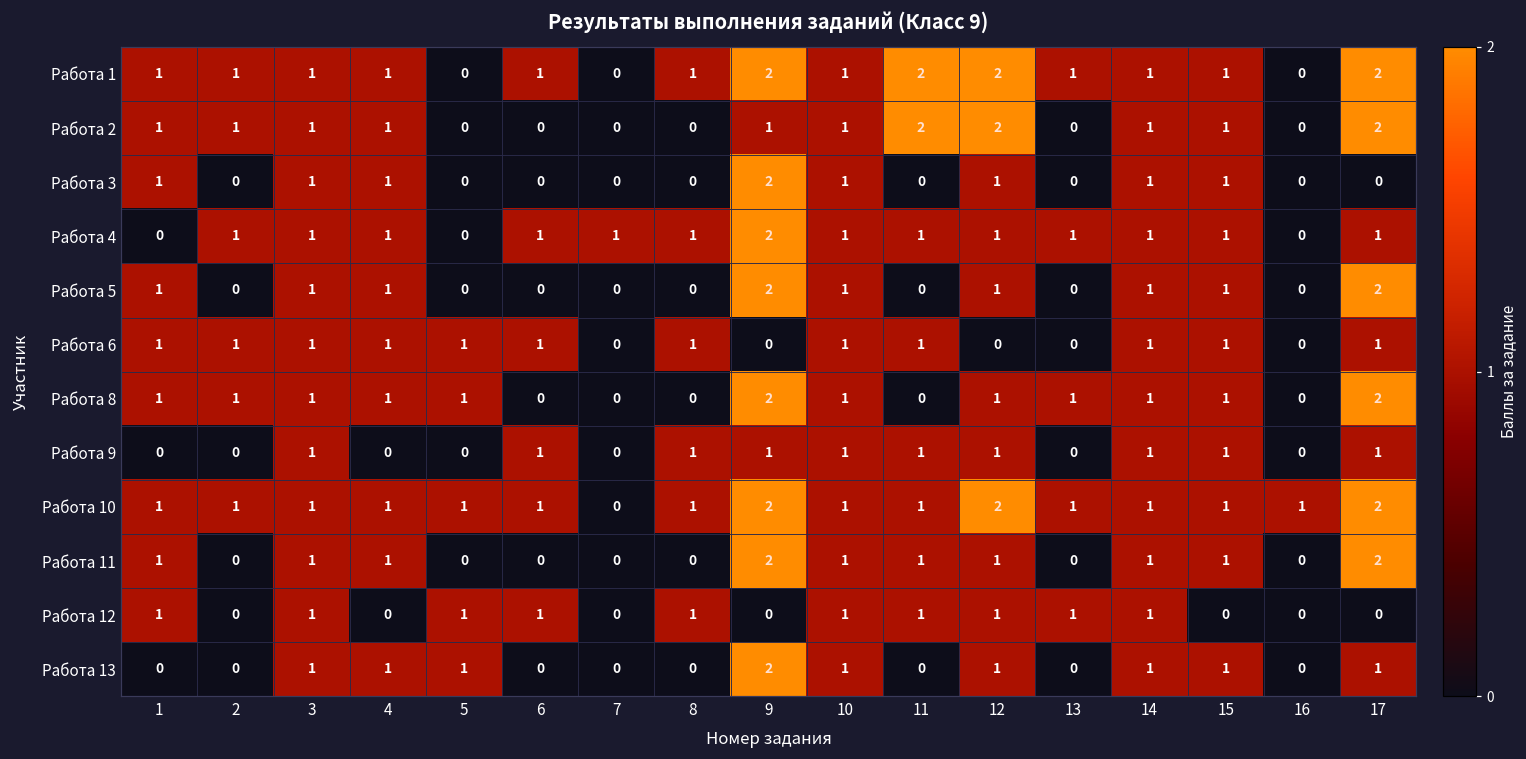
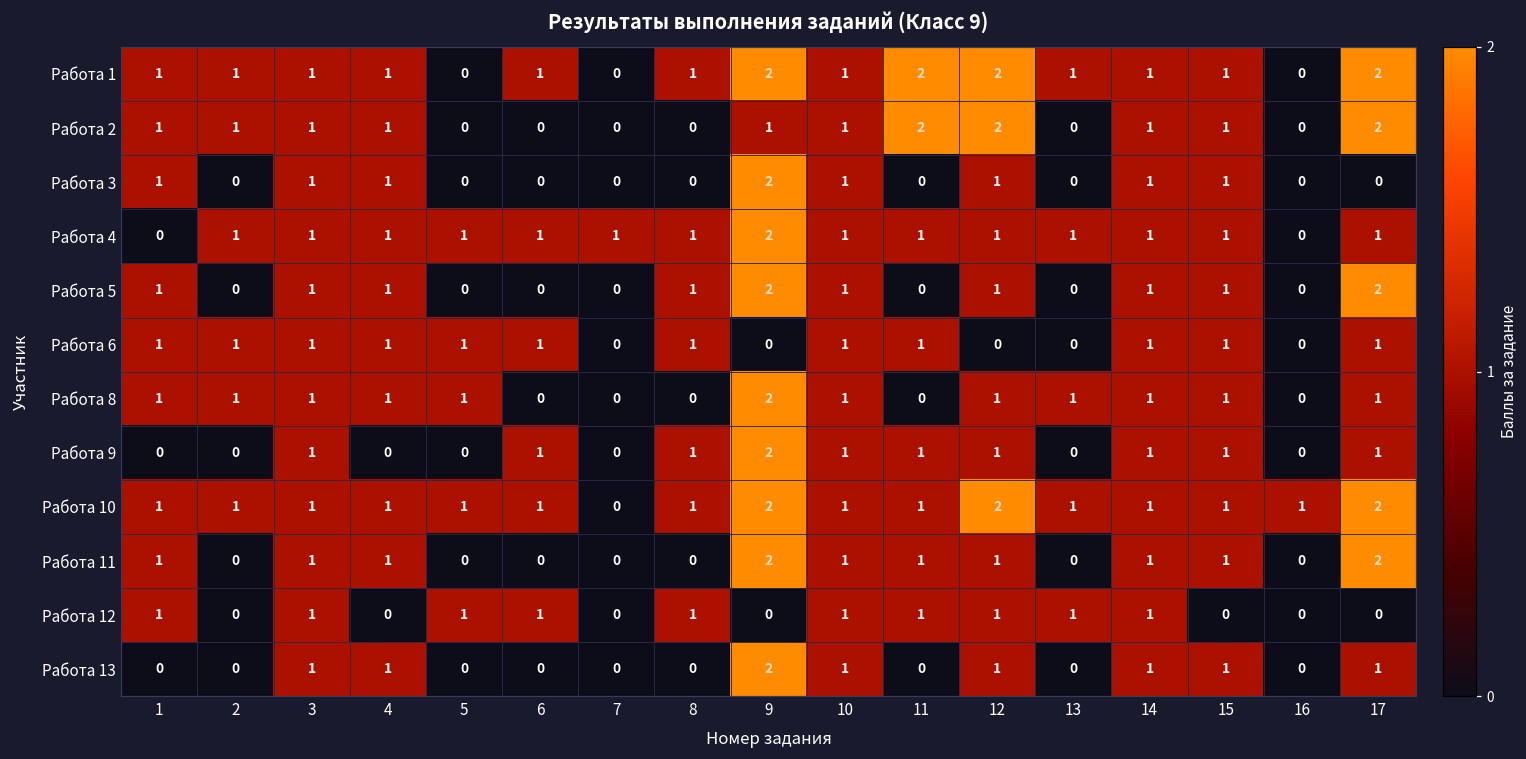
  {
    "Работа 4": {
      "1": 0,
      "2": 1,
      "3": 1,
      "4": 1,
-     "5": 0,
+     "5": 1,
      "6": 1,
      "7": 1,
      "8": 1,
      "9": 2,
      "10": 1,
      "11": 1,
      "12": 1,
      "13": 1,
      "14": 1,
      "15": 1,
      "16": 0,
      "17": 1
    },
    "Работа 5": {
      "1": 1,
      "2": 0,
      "3": 1,
      "4": 1,
      "5": 0,
      "6": 0,
      "7": 0,
-     "8": 0,
+     "8": 1,
      "9": 2,
      "10": 1,
      "11": 0,
      "12": 1,
      "13": 0,
      "14": 1,
      "15": 1,
      "16": 0,
      "17": 2
    },
    "Работа 8": {
      "1": 1,
      "2": 1,
      "3": 1,
      "4": 1,
      "5": 1,
      "6": 0,
      "7": 0,
      "8": 0,
      "9": 2,
      "10": 1,
      "11": 0,
      "12": 1,
      "13": 1,
      "14": 1,
      "15": 1,
      "16": 0,
-     "17": 2
+     "17": 1
    },
    "Работа 9": {
      "1": 0,
      "2": 0,
      "3": 1,
      "4": 0,
      "5": 0,
      "6": 1,
      "7": 0,
      "8": 1,
-     "9": 1,
+     "9": 2,
      "10": 1,
      "11": 1,
      "12": 1,
      "13": 0,
      "14": 1,
      "15": 1,
      "16": 0,
      "17": 1
    },
    "Работа 13": {
      "1": 0,
      "2": 0,
      "3": 1,
      "4": 1,
-     "5": 1,
+     "5": 0,
      "6": 0,
      "7": 0,
      "8": 0,
      "9": 2,
      "10": 1,
      "11": 0,
      "12": 1,
      "13": 0,
      "14": 1,
      "15": 1,
      "16": 0,
      "17": 1
    }
  }
